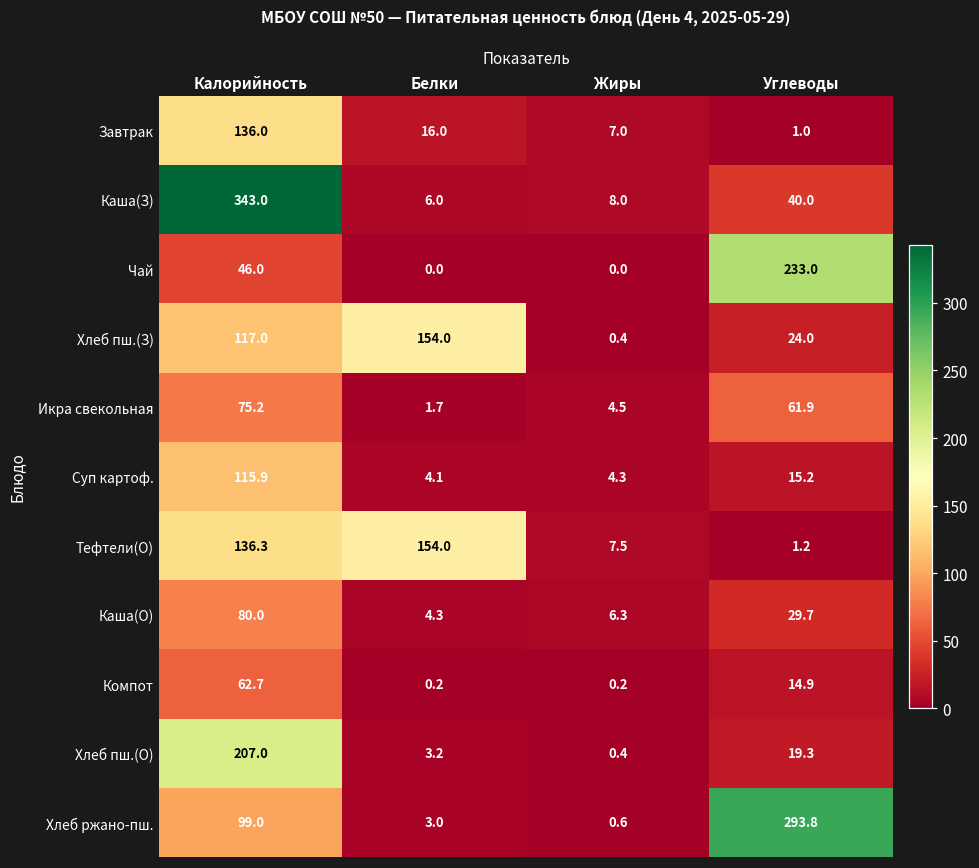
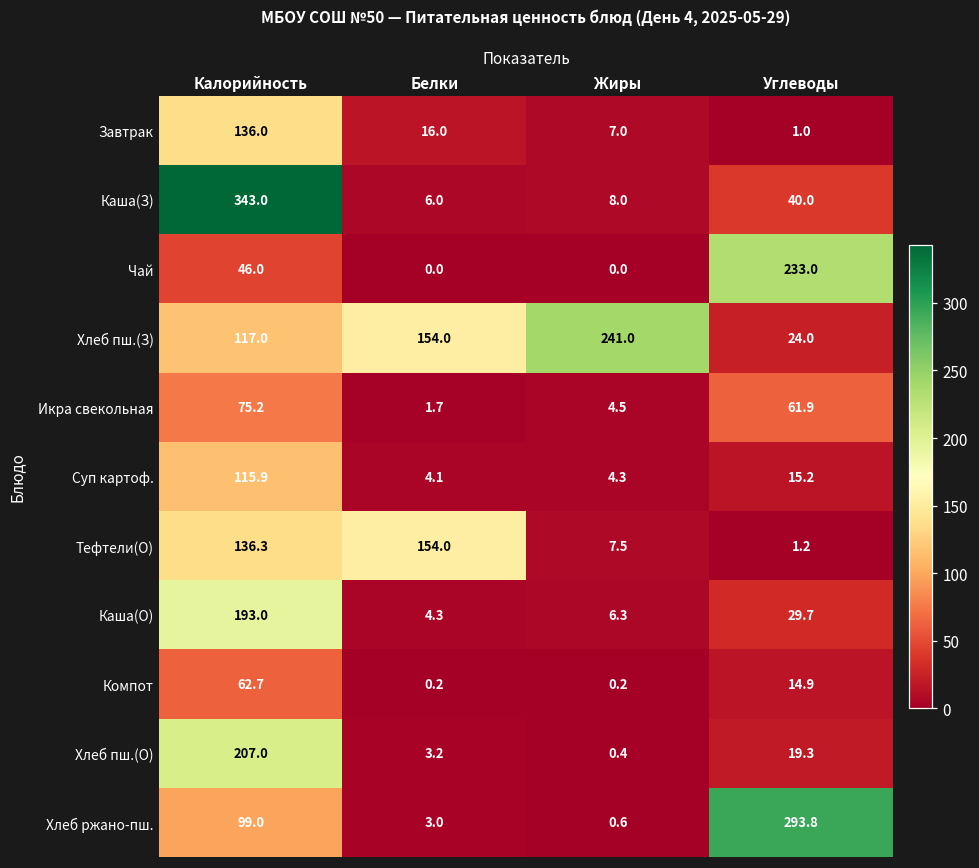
  {
    "Завтрак": {
      "Калорийность": 136.0,
      "Белки": 16.0,
      "Жиры": 7.0,
      "Углеводы": 1.0
    },
    "Каша(З)": {
      "Калорийность": 343.0,
      "Белки": 6.0,
      "Жиры": 8.0,
      "Углеводы": 40.0
    },
    "Чай": {
      "Калорийность": 46.0,
      "Белки": 0.0,
      "Жиры": 0.0,
      "Углеводы": 233.0
    },
    "Хлеб пш.(З)": {
      "Калорийность": 117.0,
      "Белки": 154.0,
-     "Жиры": 0.4,
+     "Жиры": 241.0,
      "Углеводы": 24.0
    },
    "Икра свекольная": {
      "Калорийность": 75.2,
      "Белки": 1.7,
      "Жиры": 4.5,
      "Углеводы": 61.9
    },
    "Суп картоф.": {
      "Калорийность": 115.9,
      "Белки": 4.1,
      "Жиры": 4.3,
      "Углеводы": 15.2
    },
    "Тефтели(О)": {
      "Калорийность": 136.3,
      "Белки": 154.0,
      "Жиры": 7.5,
      "Углеводы": 1.2
    },
    "Каша(О)": {
-     "Калорийность": 80.0,
+     "Калорийность": 193.0,
      "Белки": 4.3,
      "Жиры": 6.3,
      "Углеводы": 29.7
    },
    "Компот": {
      "Калорийность": 62.7,
      "Белки": 0.2,
      "Жиры": 0.2,
      "Углеводы": 14.9
    },
    "Хлеб пш.(О)": {
      "Калорийность": 207.0,
      "Белки": 3.2,
      "Жиры": 0.4,
      "Углеводы": 19.3
    },
    "Хлеб ржано-пш.": {
      "Калорийность": 99.0,
      "Белки": 3.0,
      "Жиры": 0.6,
      "Углеводы": 293.8
    }
  }
